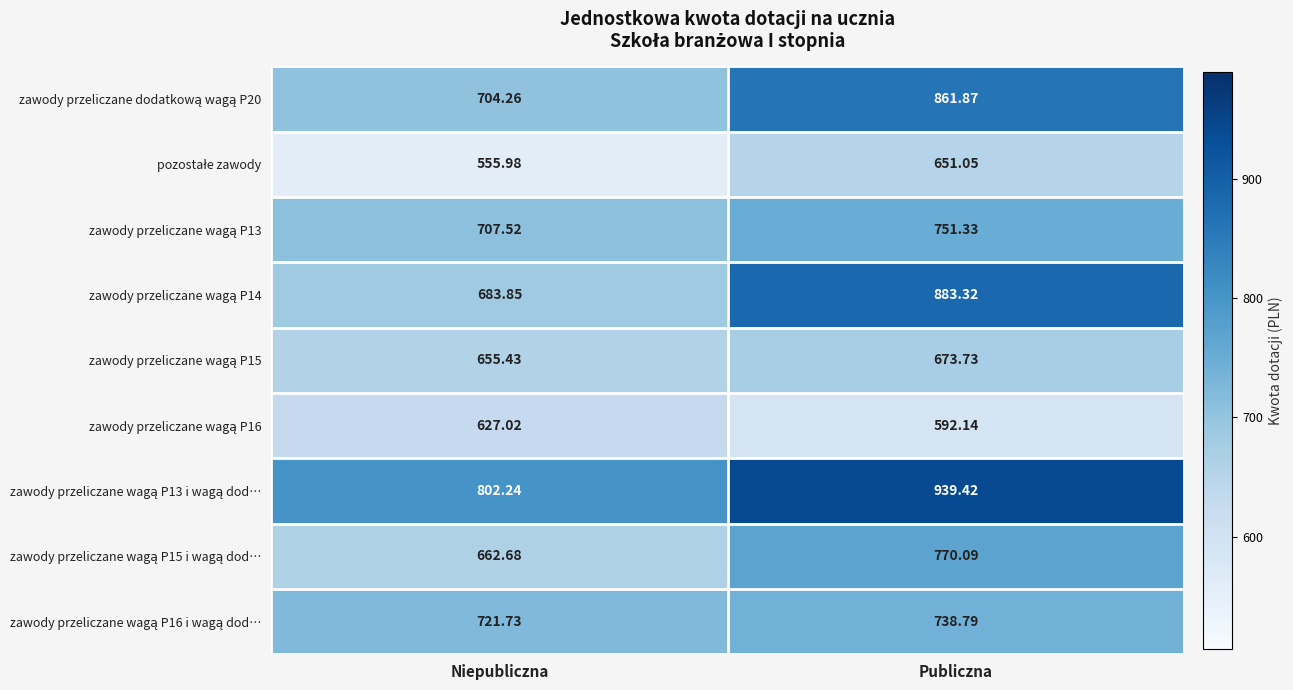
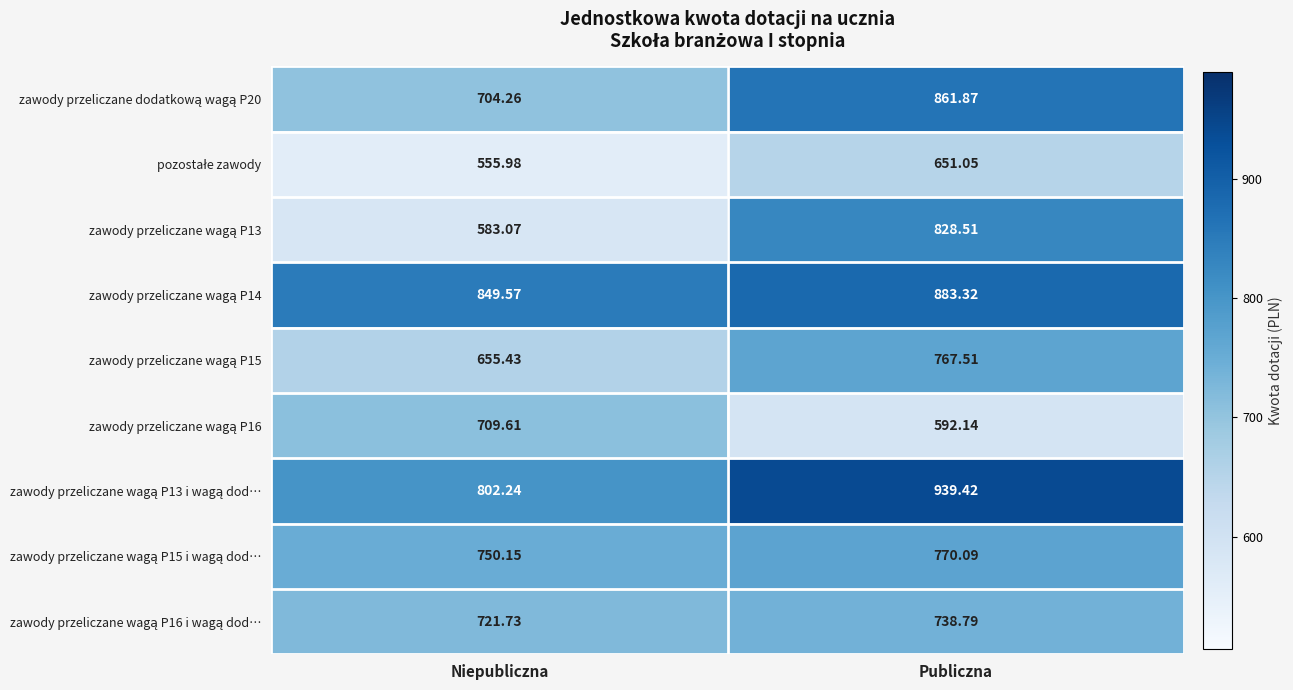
  {
    "zawody przeliczane dodatkową wagą P20": {
      "Niepubliczna": 704.26,
      "Publiczna": 861.87
    },
    "pozostałe zawody": {
      "Niepubliczna": 555.98,
      "Publiczna": 651.05
    },
    "zawody przeliczane wagą P13": {
-     "Niepubliczna": 707.52,
-     "Publiczna": 751.33
+     "Niepubliczna": 583.07,
+     "Publiczna": 828.51
    },
    "zawody przeliczane wagą P14": {
-     "Niepubliczna": 683.85,
+     "Niepubliczna": 849.57,
      "Publiczna": 883.32
    },
    "zawody przeliczane wagą P15": {
      "Niepubliczna": 655.43,
-     "Publiczna": 673.73
+     "Publiczna": 767.51
    },
    "zawody przeliczane wagą P16": {
-     "Niepubliczna": 627.02,
+     "Niepubliczna": 709.61,
      "Publiczna": 592.14
    },
    "zawody przeliczane wagą P13 i wagą dod…": {
      "Niepubliczna": 802.24,
      "Publiczna": 939.42
    },
    "zawody przeliczane wagą P15 i wagą dod…": {
-     "Niepubliczna": 662.68,
+     "Niepubliczna": 750.15,
      "Publiczna": 770.09
    },
    "zawody przeliczane wagą P16 i wagą dod…": {
      "Niepubliczna": 721.73,
      "Publiczna": 738.79
    }
  }
